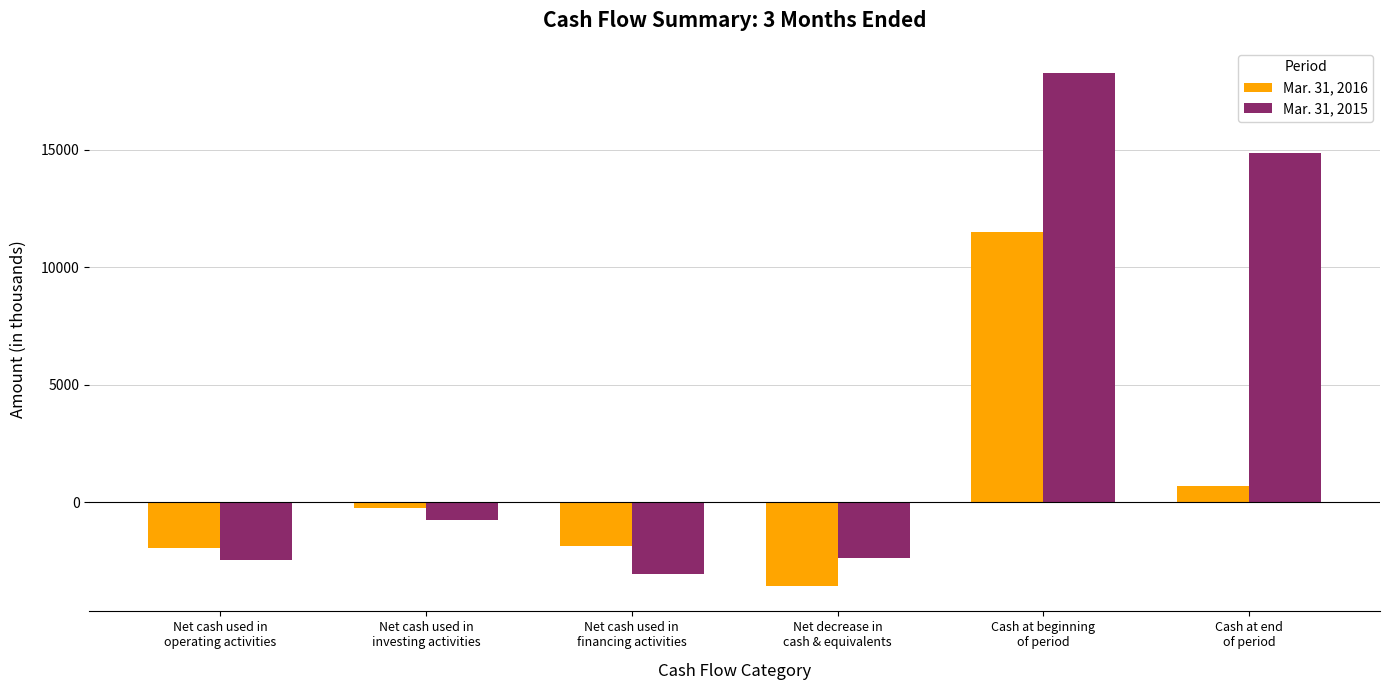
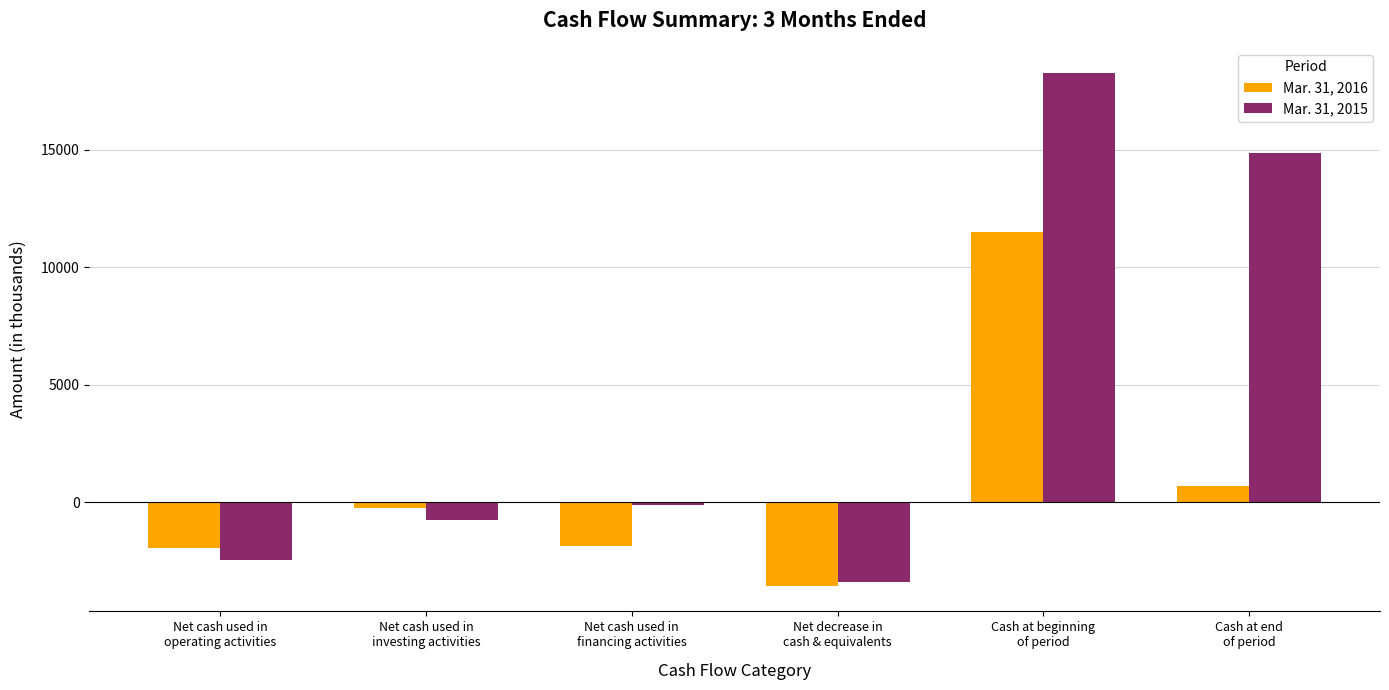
  {
    "Mar. 31, 2016": {
      "Net cash used in operating activities": -2000,
      "Net cash used in investing activities": -200,
      "Net cash used in financing activities": -1800,
      "Net decrease in cash & equivalents": -3500,
      "Cash at beginning of period": 11500,
      "Cash at end of period": 700
    },
    "Mar. 31, 2015": {
      "Net cash used in operating activities": -2400,
      "Net cash used in investing activities": -700,
-     "Net cash used in financing activities": -3000,
-     "Net decrease in cash & equivalents": -2400,
+     "Net cash used in financing activities": -100,
+     "Net decrease in cash & equivalents": -3400,
      "Cash at beginning of period": 18200,
      "Cash at end of period": 14900
    }
  }
